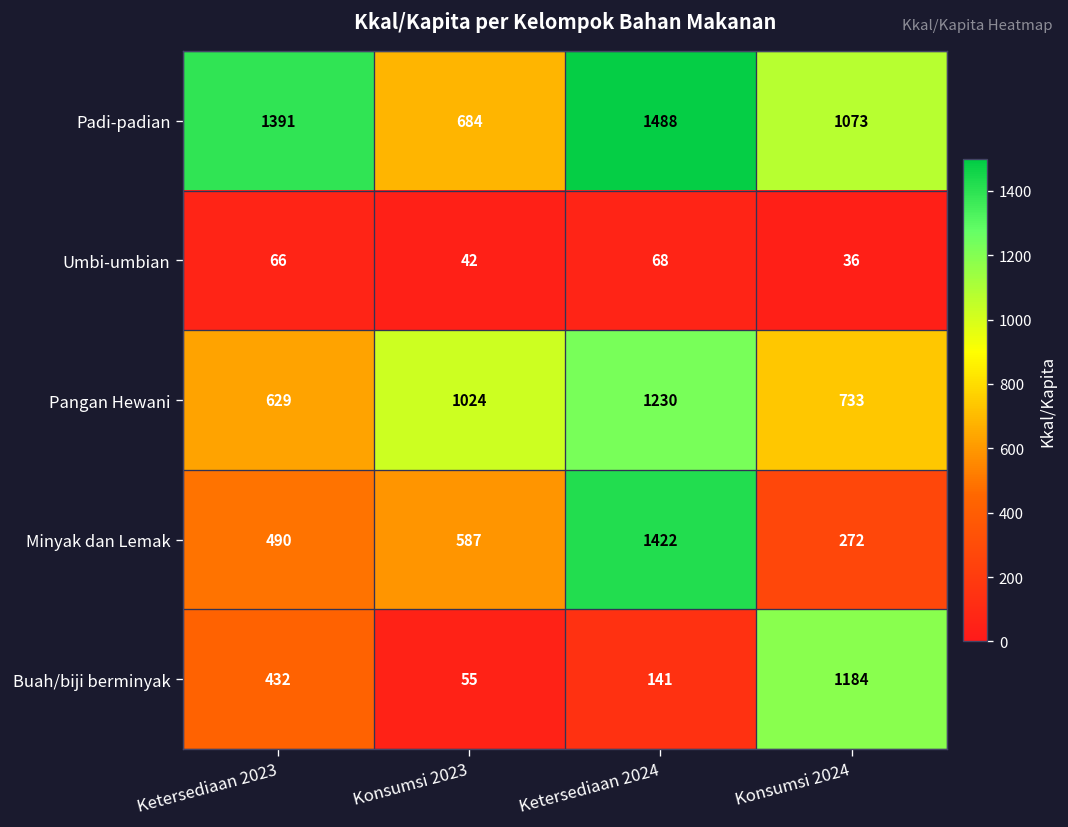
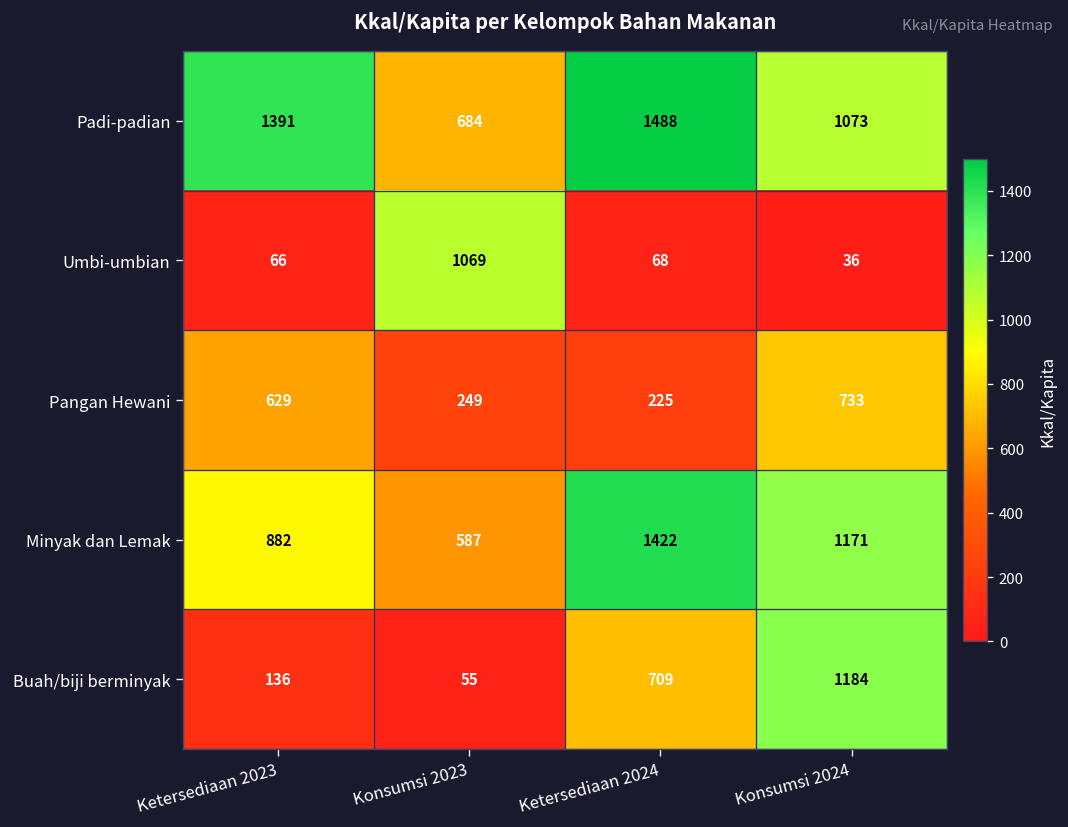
  {
    "Padi-padian": {
      "Ketersediaan 2023": 1391,
      "Konsumsi 2023": 684,
      "Ketersediaan 2024": 1488,
      "Konsumsi 2024": 1073
    },
    "Umbi-umbian": {
      "Ketersediaan 2023": 66,
-     "Konsumsi 2023": 42,
+     "Konsumsi 2023": 1069,
      "Ketersediaan 2024": 68,
      "Konsumsi 2024": 36
    },
    "Pangan Hewani": {
      "Ketersediaan 2023": 629,
-     "Konsumsi 2023": 1024,
-     "Ketersediaan 2024": 1230,
+     "Konsumsi 2023": 249,
+     "Ketersediaan 2024": 225,
      "Konsumsi 2024": 733
    },
    "Minyak dan Lemak": {
-     "Ketersediaan 2023": 490,
+     "Ketersediaan 2023": 882,
      "Konsumsi 2023": 587,
      "Ketersediaan 2024": 1422,
-     "Konsumsi 2024": 272
+     "Konsumsi 2024": 1171
    },
    "Buah/biji berminyak": {
-     "Ketersediaan 2023": 432,
+     "Ketersediaan 2023": 136,
      "Konsumsi 2023": 55,
-     "Ketersediaan 2024": 141,
+     "Ketersediaan 2024": 709,
      "Konsumsi 2024": 1184
    }
  }
